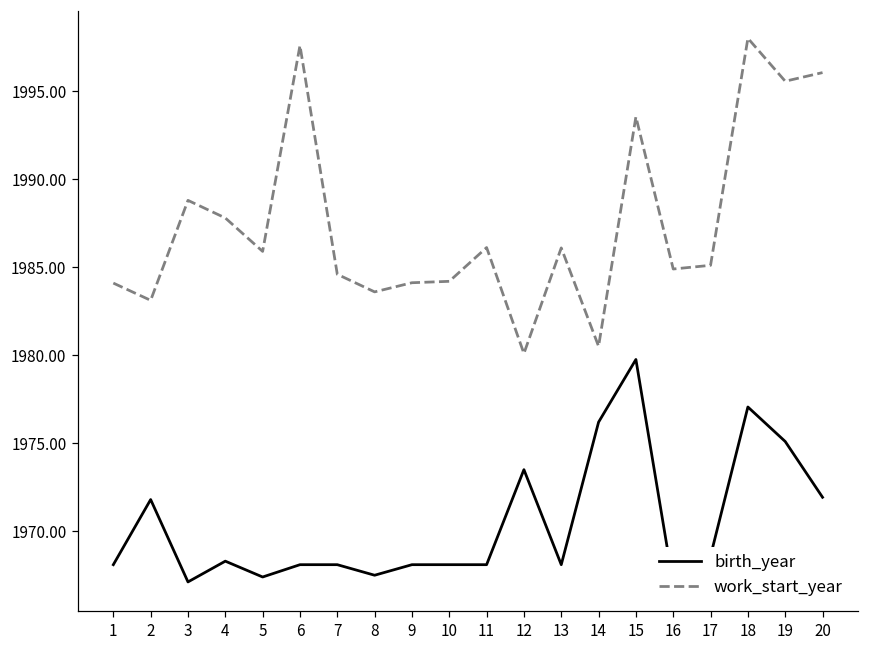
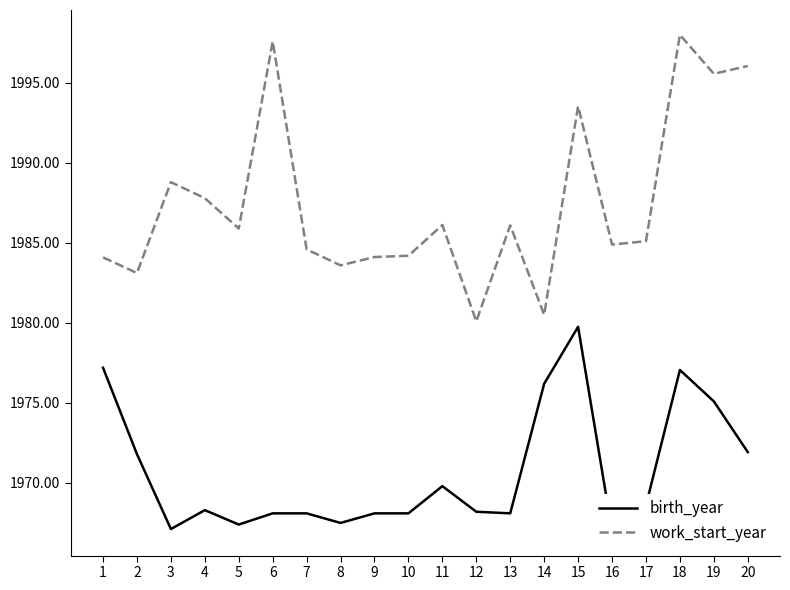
  {
    "birth_year": {
-     "1": 1968.1,
+     "1": 1977.2,
      "2": 1971.8,
      "3": 1967.1,
      "4": 1968.3,
      "5": 1967.4,
      "6": 1968.1,
      "7": 1968.1,
      "8": 1967.5,
      "9": 1968.1,
      "10": 1968.1,
-     "11": 1968.1,
-     "12": 1973.5,
+     "11": 1969.8,
+     "12": 1968.2,
      "13": 1968.1,
      "14": 1976.2,
      "15": 1979.8,
      "18": 1977.1,
      "19": 1975.1,
      "20": 1971.9
    },
    "work_start_year": {
      "1": 1984.1,
      "2": 1983.1,
      "3": 1988.8,
      "4": 1987.8,
      "5": 1985.9,
      "6": 1997.6,
      "7": 1984.6,
      "8": 1983.6,
      "9": 1984.1,
      "10": 1984.2,
      "11": 1986.1,
      "12": 1980.1,
      "13": 1986.1,
      "14": 1980.5,
      "15": 1993.6,
      "16": 1984.9,
      "17": 1985.1,
      "18": 1998.0,
      "19": 1995.6,
      "20": 1996.1
    }
  }
